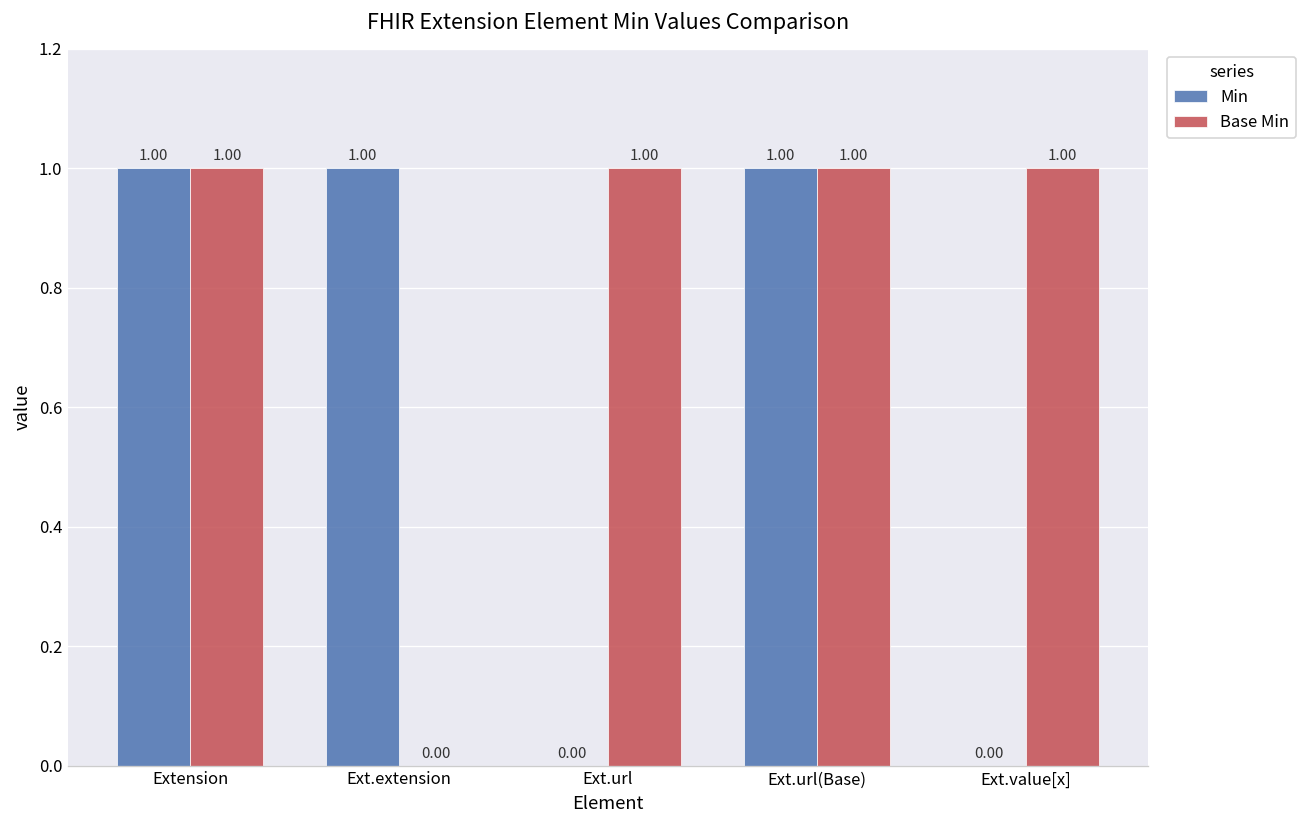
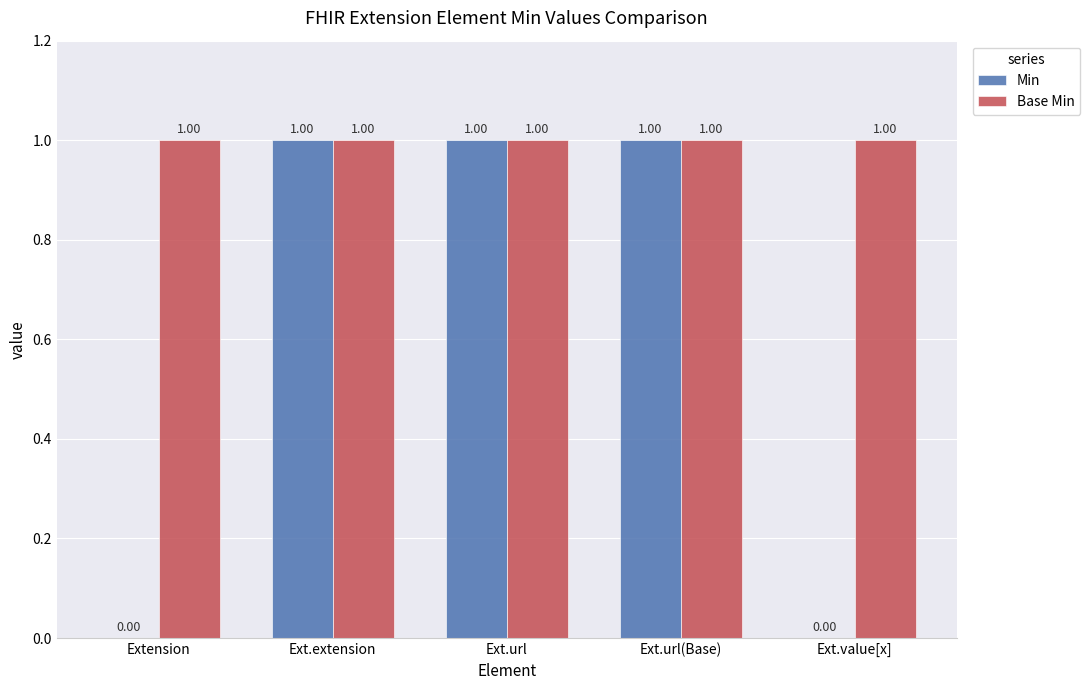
  {
    "Min": {
-     "Extension": 1.00,
+     "Extension": 0.00,
      "Ext.extension": 1.00,
-     "Ext.url": 0.00,
+     "Ext.url": 1.00,
      "Ext.url(Base)": 1.00,
      "Ext.value[x]": 0.00
    },
    "Base Min": {
      "Extension": 1.00,
-     "Ext.extension": 0.00,
+     "Ext.extension": 1.00,
      "Ext.url": 1.00,
      "Ext.url(Base)": 1.00,
      "Ext.value[x]": 1.00
    }
  }
